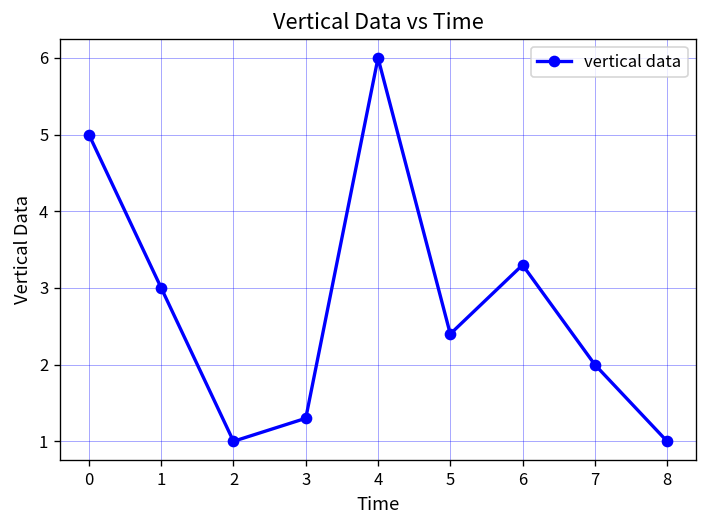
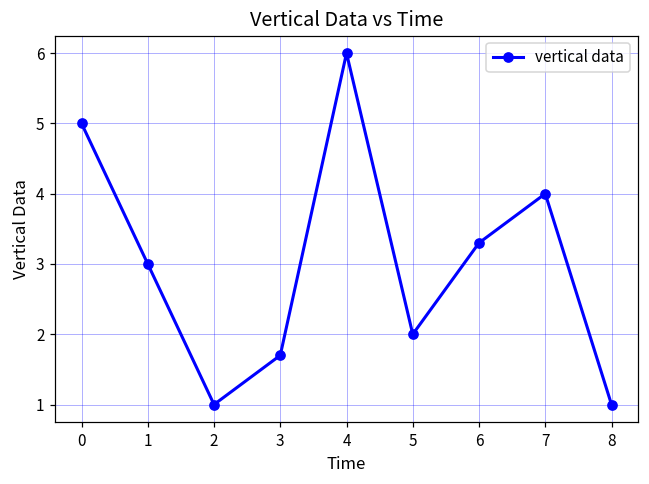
  {
    "0": 5.0,
    "1": 3.0,
    "2": 1.0,
-   "3": 1.3,
+   "3": 1.7,
    "4": 6.0,
-   "5": 2.4,
+   "5": 2.0,
    "6": 3.3,
-   "7": 2,
+   "7": 4,
    "8": 1.0
  }
